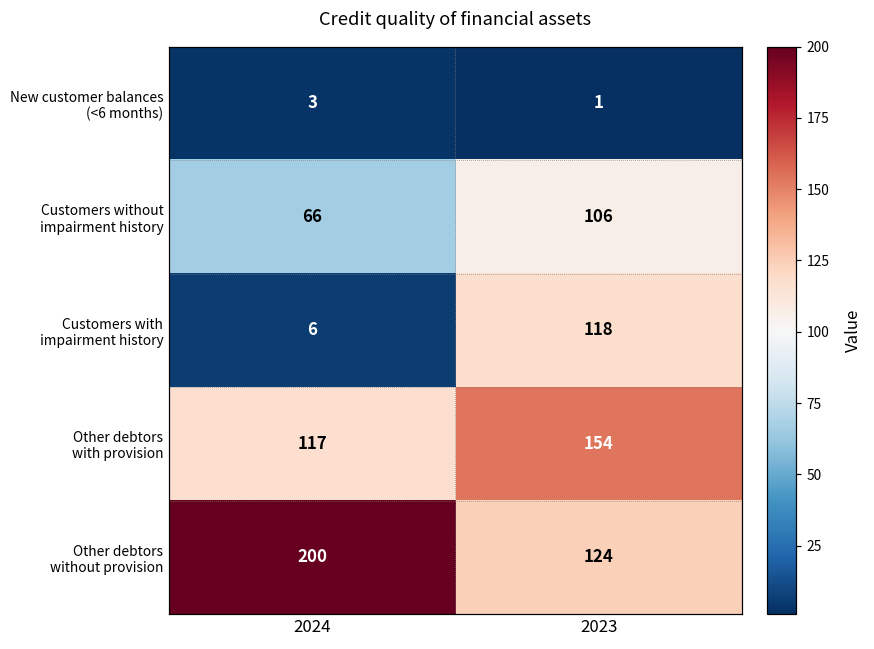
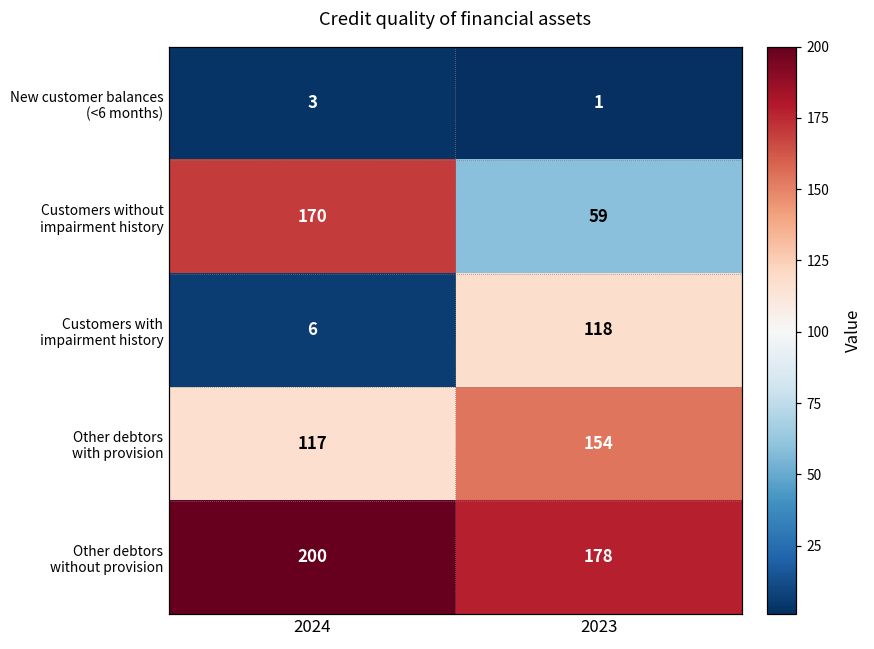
  {
    "New customer balances (<6 months)": {
      "2024": 3,
      "2023": 1
    },
    "Customers without impairment history": {
-     "2024": 66,
-     "2023": 106
+     "2024": 170,
+     "2023": 59
    },
    "Customers with impairment history": {
      "2024": 6,
      "2023": 118
    },
    "Other debtors with provision": {
      "2024": 117,
      "2023": 154
    },
    "Other debtors without provision": {
      "2024": 200,
-     "2023": 124
+     "2023": 178
    }
  }
